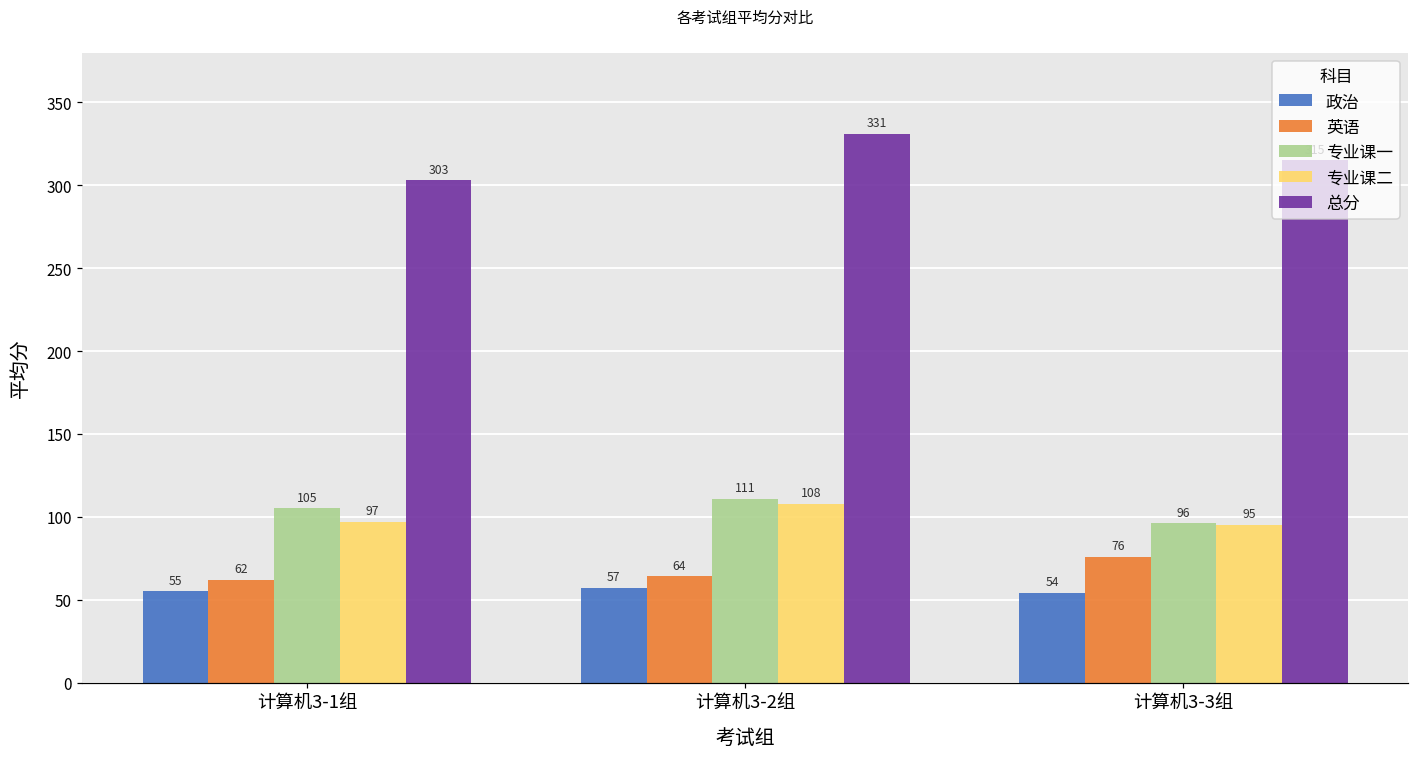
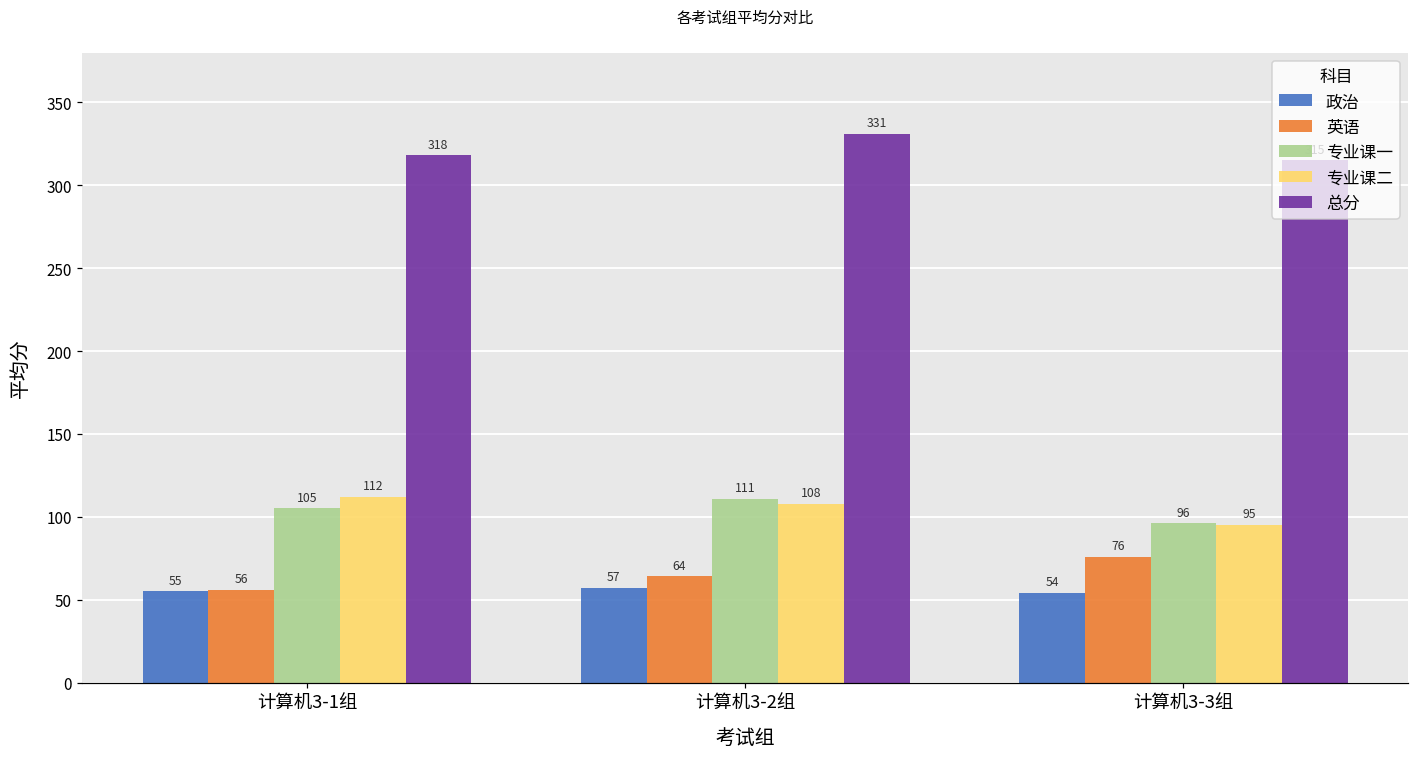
  {
    "政治": {
      "计算机3-1组": 55,
      "计算机3-2组": 57,
      "计算机3-3组": 54
    },
    "英语": {
-     "计算机3-1组": 62,
+     "计算机3-1组": 56,
      "计算机3-2组": 64,
      "计算机3-3组": 76
    },
    "专业课一": {
      "计算机3-1组": 105,
      "计算机3-2组": 111,
      "计算机3-3组": 96
    },
    "专业课二": {
-     "计算机3-1组": 97,
+     "计算机3-1组": 112,
      "计算机3-2组": 108,
      "计算机3-3组": 95
    },
    "总分": {
-     "计算机3-1组": 303,
+     "计算机3-1组": 318,
      "计算机3-2组": 331
    }
  }
